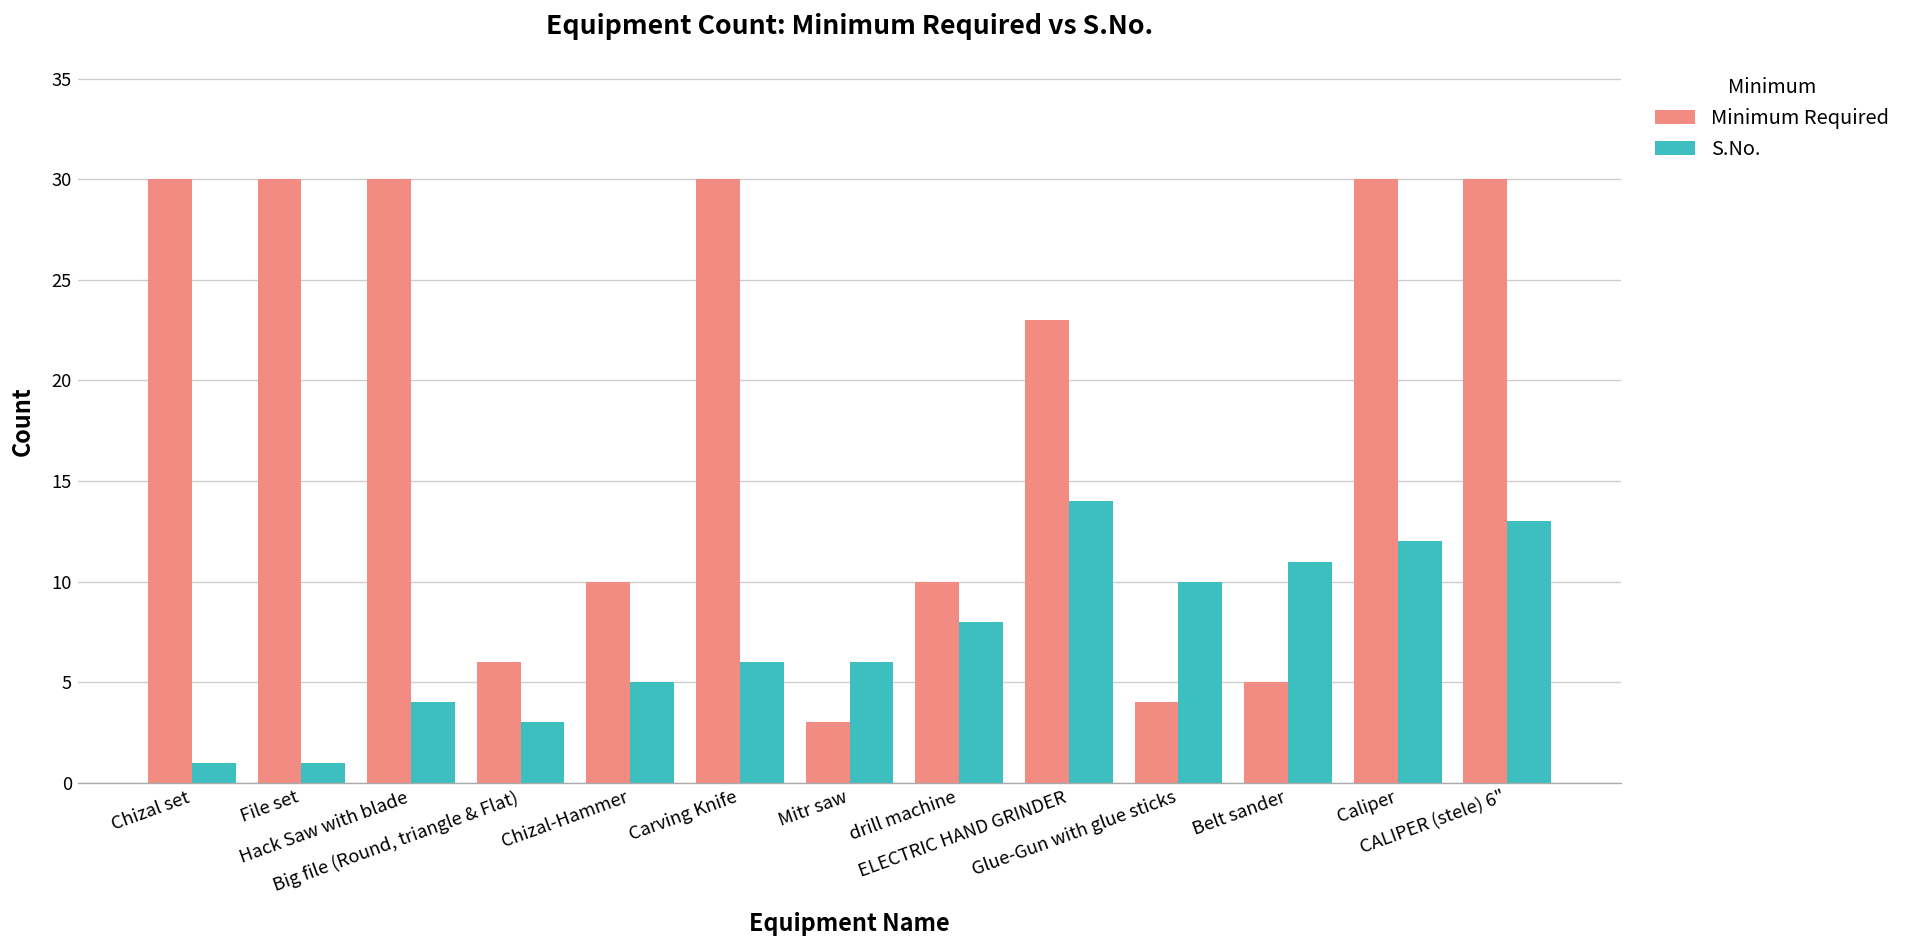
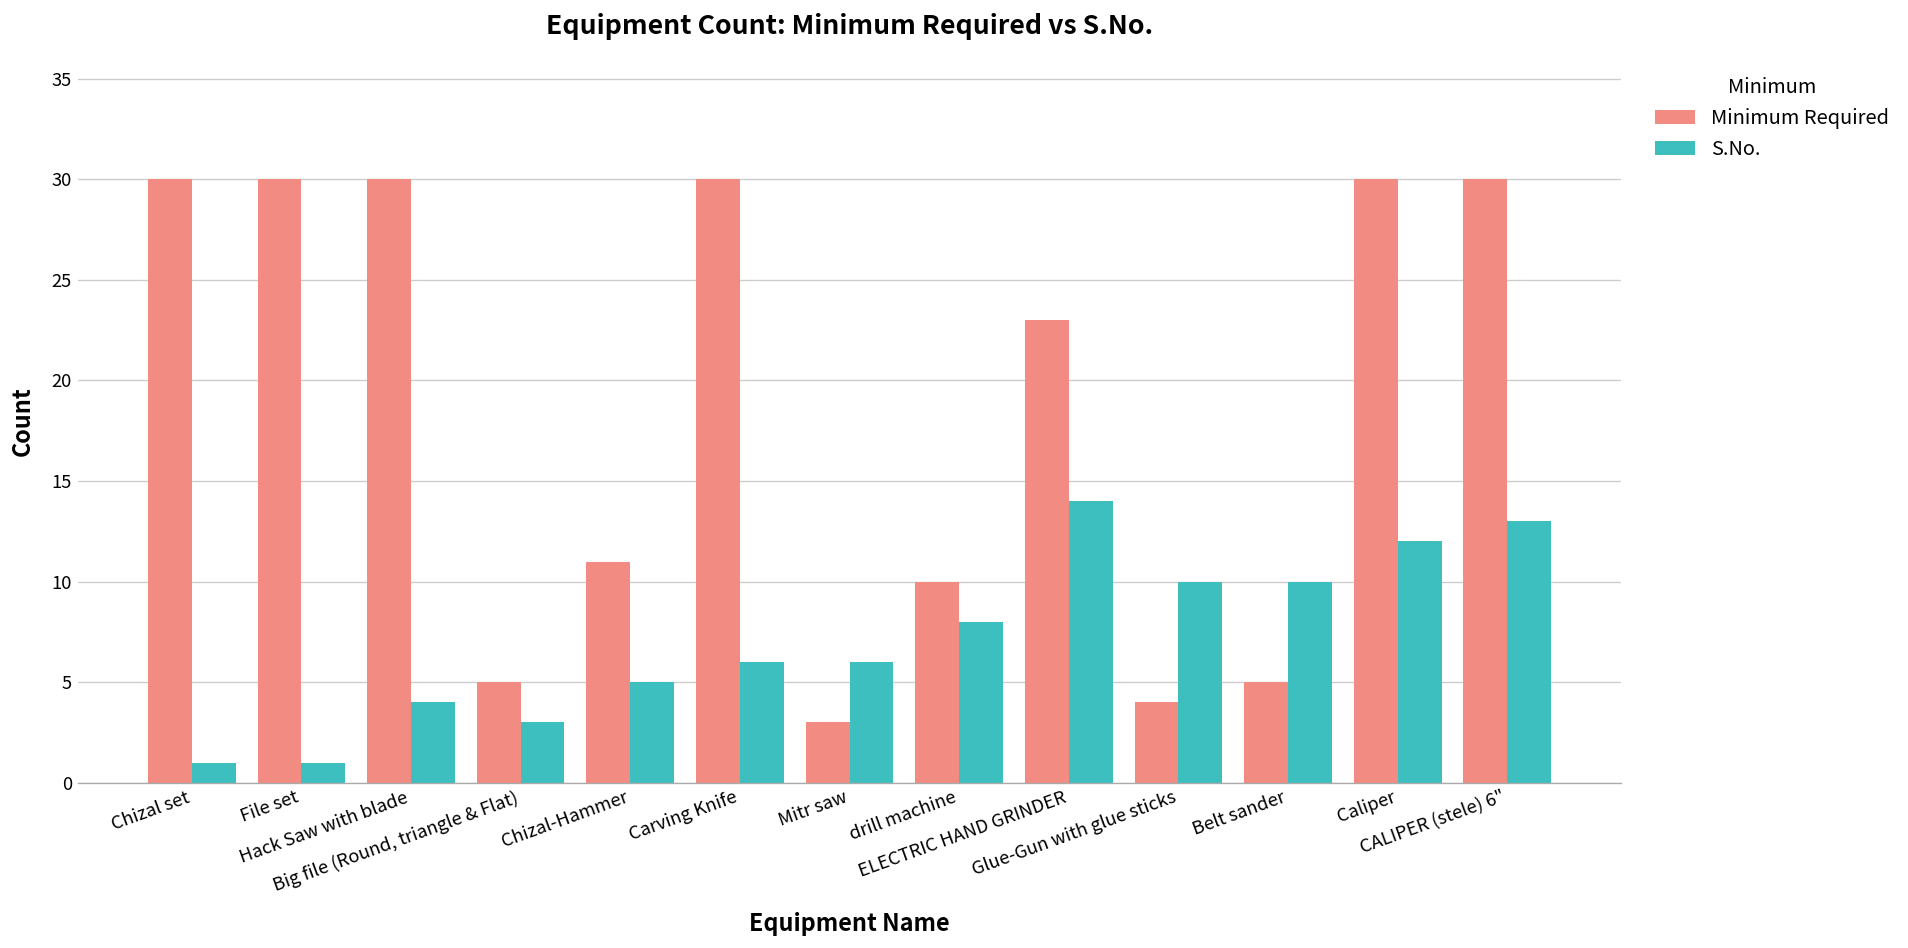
  {
    "Minimum Required": {
      "Chizal set": 30,
      "File set": 30,
      "Hack Saw with blade": 30,
-     "Big file (Round, triangle & Flat)": 6,
-     "Chizal-Hammer": 10,
+     "Big file (Round, triangle & Flat)": 5,
+     "Chizal-Hammer": 11,
      "Carving Knife": 30,
      "Mitr saw": 3,
      "drill machine": 10,
      "ELECTRIC HAND GRINDER": 23,
      "Glue-Gun with glue sticks": 4,
      "Belt sander": 5,
      "Caliper": 30,
      "CALIPER (stele) 6\"": 30
    },
    "S.No.": {
      "Chizal set": 1,
      "File set": 1,
      "Hack Saw with blade": 4,
      "Big file (Round, triangle & Flat)": 3,
      "Chizal-Hammer": 5,
      "Carving Knife": 6,
      "Mitr saw": 6,
      "drill machine": 8,
      "ELECTRIC HAND GRINDER": 14,
      "Glue-Gun with glue sticks": 10,
-     "Belt sander": 11,
+     "Belt sander": 10,
      "Caliper": 12,
      "CALIPER (stele) 6\"": 13
    }
  }
